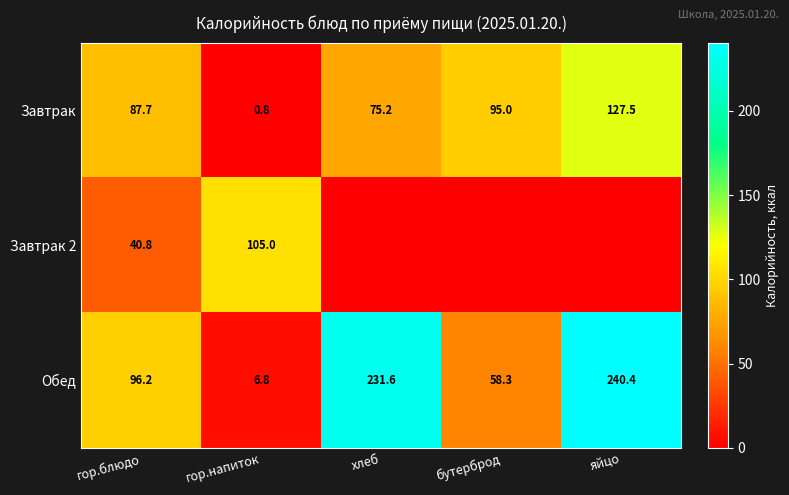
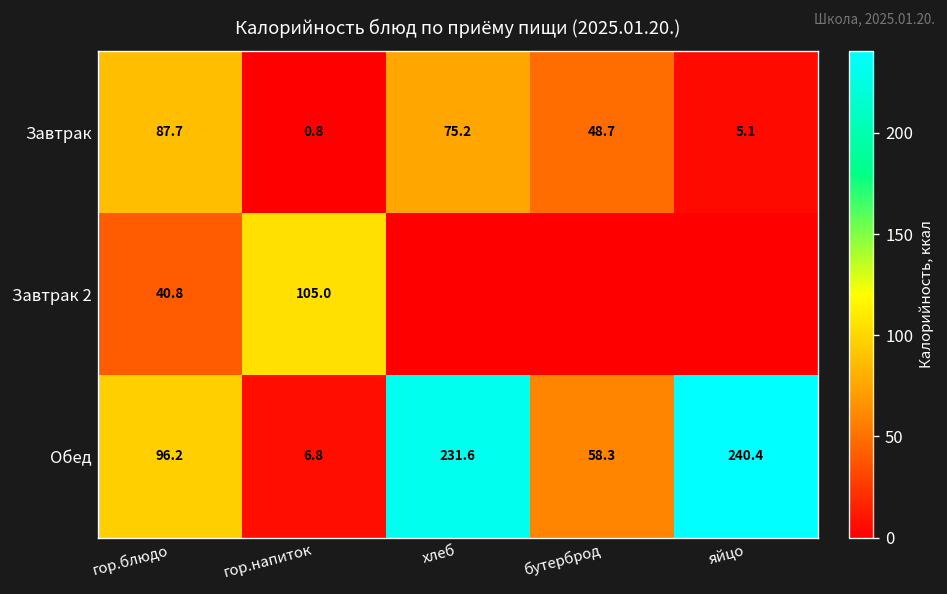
  {
    "Завтрак": {
      "гор.блюдо": 87.7,
      "гор.напиток": 0.8,
      "хлеб": 75.2,
-     "бутерброд": 95.0,
-     "яйцо": 127.5
+     "бутерброд": 48.7,
+     "яйцо": 5.1
    },
    "Завтрак 2": {
      "гор.блюдо": 40.8,
      "гор.напиток": 105.0
    },
    "Обед": {
      "гор.блюдо": 96.2,
      "гор.напиток": 6.8,
      "хлеб": 231.6,
      "бутерброд": 58.3,
      "яйцо": 240.4
    }
  }
